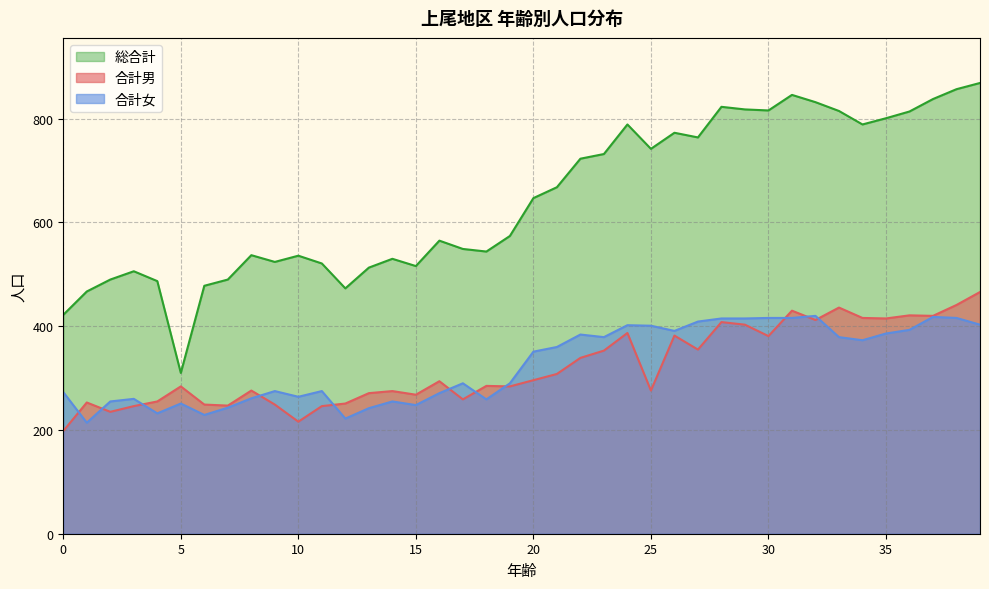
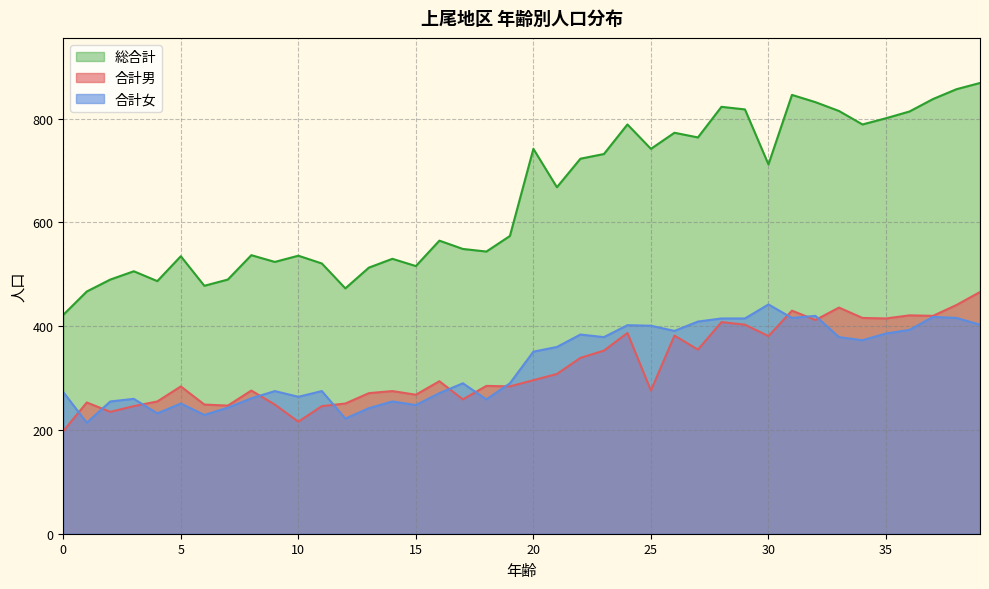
  {
    "総合計": {
      "0": 420,
-     "5": 310,
+     "5": 540,
      "10": 540,
      "15": 520,
-     "20": 650,
+     "20": 740,
      "25": 740,
-     "30": 820,
+     "30": 710,
      "35": 800
    },
    "合計男": {
      "0": 200,
      "5": 280,
      "10": 220,
      "15": 270,
      "20": 300,
      "25": 280,
      "30": 380,
      "35": 420
    },
    "合計女": {
      "0": 270,
      "5": 250,
      "10": 260,
      "15": 250,
      "20": 350,
      "25": 400,
-     "30": 420,
+     "30": 440,
      "35": 390
    }
  }
